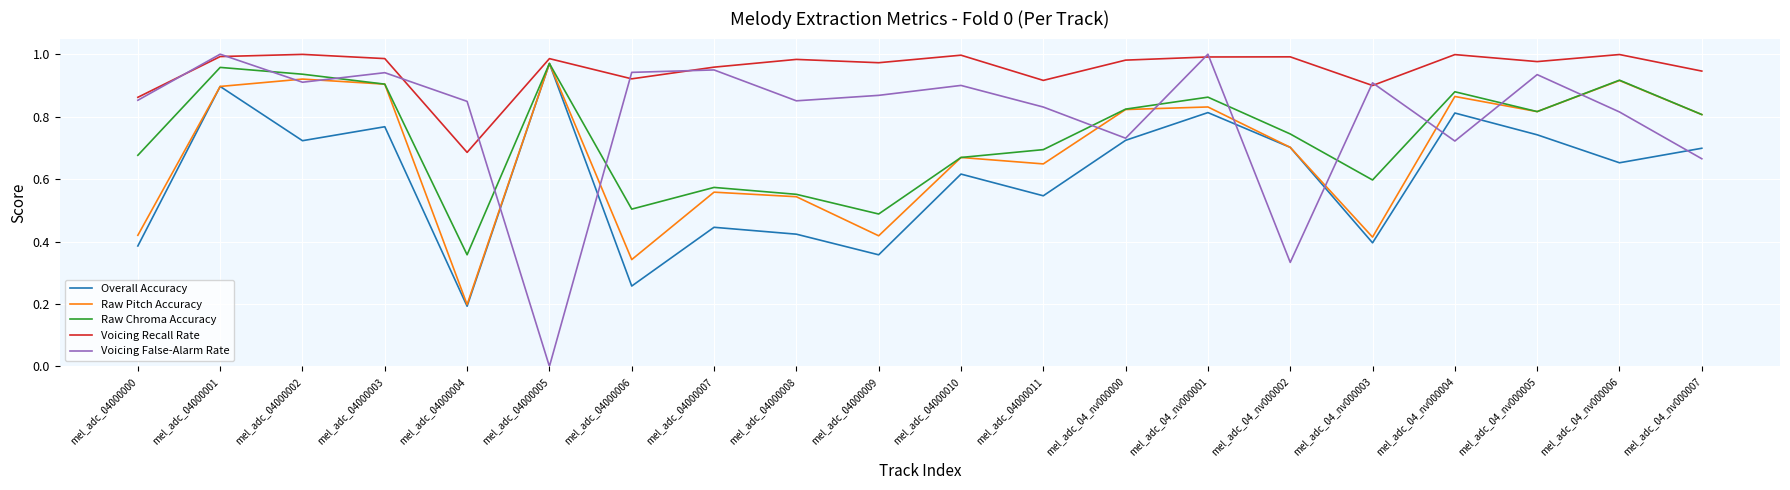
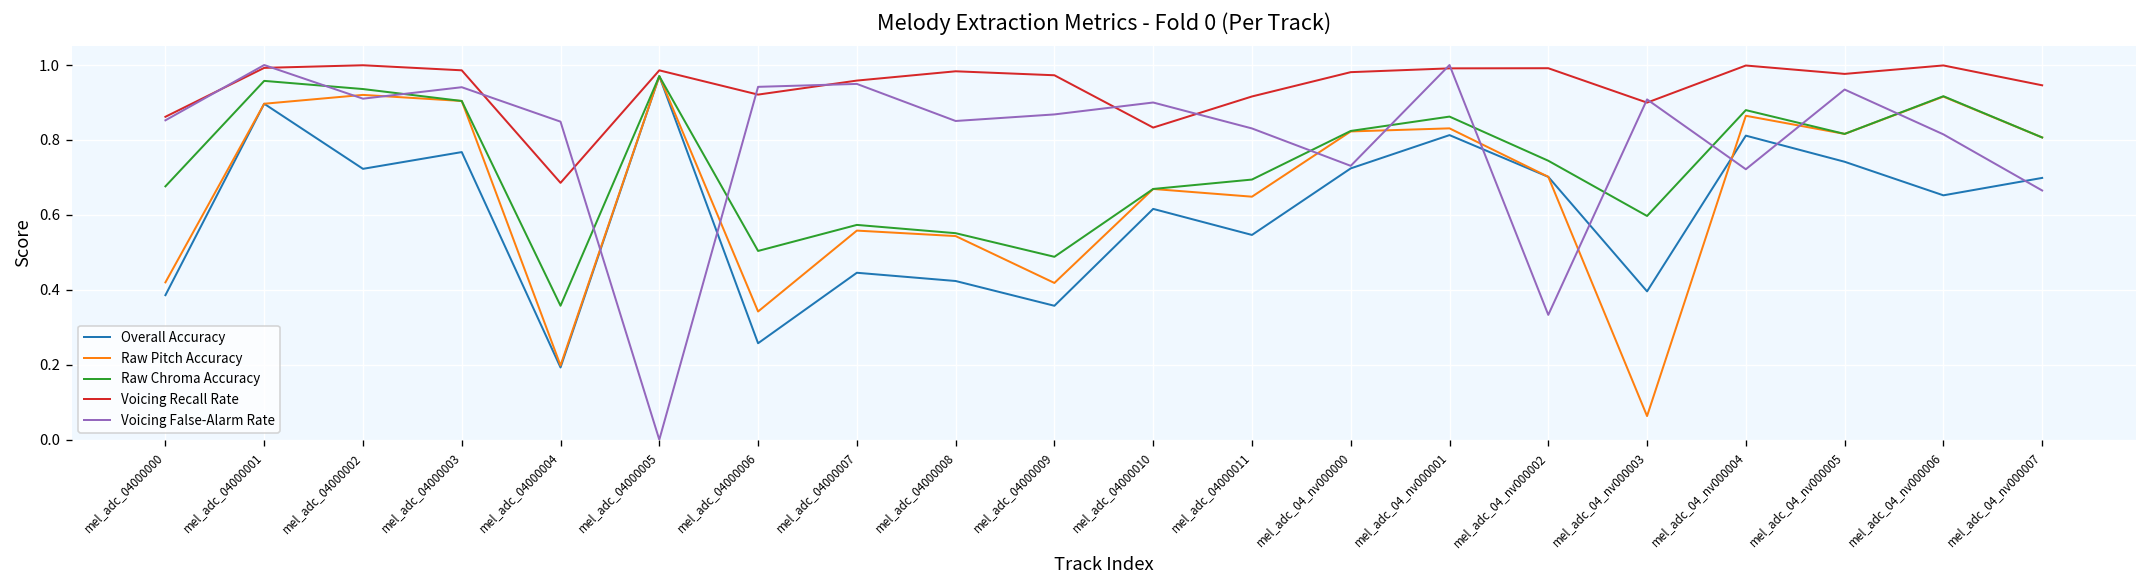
  {
    "Overall Accuracy": {
      "mel_adc_04000000": 0.39,
      "mel_adc_04000002": 0.72,
      "mel_adc_04000003": 0.77,
      "mel_adc_04000006": 0.26,
      "mel_adc_04000007": 0.45,
      "mel_adc_04000008": 0.42,
      "mel_adc_04000009": 0.36,
      "mel_adc_04000010": 0.62,
      "mel_adc_04000011": 0.55,
      "mel_adc_04_nv000001": 0.81,
      "mel_adc_04_nv000003": 0.40,
      "mel_adc_04_nv000004": 0.81,
      "mel_adc_04_nv000005": 0.74,
      "mel_adc_04_nv000006": 0.65,
      "mel_adc_04_nv000007": 0.70
    },
    "Raw Pitch Accuracy": {
      "mel_adc_04000000": 0.42,
      "mel_adc_04000002": 0.92,
      "mel_adc_04000006": 0.34,
      "mel_adc_04000007": 0.56,
      "mel_adc_04000009": 0.42,
      "mel_adc_04000011": 0.65,
      "mel_adc_04_nv000001": 0.83,
-     "mel_adc_04_nv000003": 0.41,
+     "mel_adc_04_nv000003": 0.06,
      "mel_adc_04_nv000004": 0.86
    },
    "Raw Chroma Accuracy": {
      "mel_adc_04000000": 0.68,
      "mel_adc_04000001": 0.96,
      "mel_adc_04000002": 0.94,
      "mel_adc_04000004": 0.36,
      "mel_adc_04000006": 0.50,
      "mel_adc_04000007": 0.57,
      "mel_adc_04000009": 0.49,
      "mel_adc_04000011": 0.69,
      "mel_adc_04_nv000001": 0.86,
      "mel_adc_04_nv000002": 0.74,
      "mel_adc_04_nv000003": 0.60,
      "mel_adc_04_nv000004": 0.88
    },
    "Voicing Recall Rate": {
      "mel_adc_04000000": 0.86,
      "mel_adc_04000002": 1.00,
      "mel_adc_04000003": 0.99,
      "mel_adc_04000004": 0.69,
      "mel_adc_04000005": 0.99,
      "mel_adc_04000006": 0.92,
      "mel_adc_04000007": 0.96,
      "mel_adc_04000008": 0.98,
      "mel_adc_04000009": 0.97,
-     "mel_adc_04000010": 1.00,
+     "mel_adc_04000010": 0.83,
      "mel_adc_04000011": 0.92,
      "mel_adc_04_nv000000": 0.98,
      "mel_adc_04_nv000001": 0.99,
      "mel_adc_04_nv000002": 0.99,
      "mel_adc_04_nv000003": 0.90,
      "mel_adc_04_nv000004": 1.00,
      "mel_adc_04_nv000005": 0.98,
      "mel_adc_04_nv000006": 1.00,
      "mel_adc_04_nv000007": 0.95
    },
    "Voicing False-Alarm Rate": {
      "mel_adc_04000000": 0.85,
      "mel_adc_04000002": 0.91,
      "mel_adc_04000003": 0.94,
      "mel_adc_04000004": 0.85,
      "mel_adc_04000005": 0.00,
      "mel_adc_04000006": 0.94,
      "mel_adc_04000007": 0.95,
      "mel_adc_04000008": 0.85,
      "mel_adc_04000009": 0.87,
      "mel_adc_04000010": 0.90,
      "mel_adc_04000011": 0.83,
      "mel_adc_04_nv000001": 1.00,
      "mel_adc_04_nv000002": 0.33,
      "mel_adc_04_nv000003": 0.91,
      "mel_adc_04_nv000004": 0.72,
      "mel_adc_04_nv000005": 0.93,
      "mel_adc_04_nv000006": 0.82,
      "mel_adc_04_nv000007": 0.67
    }
  }
